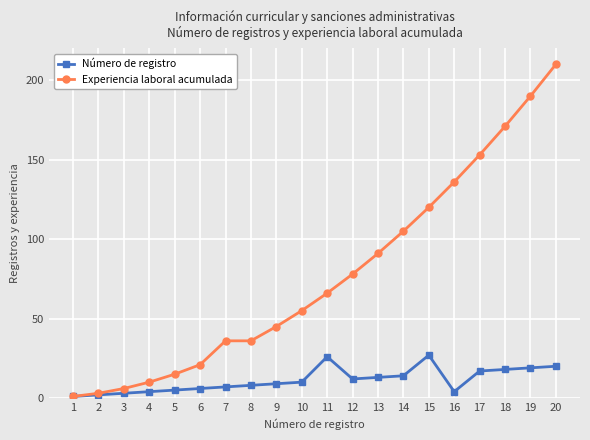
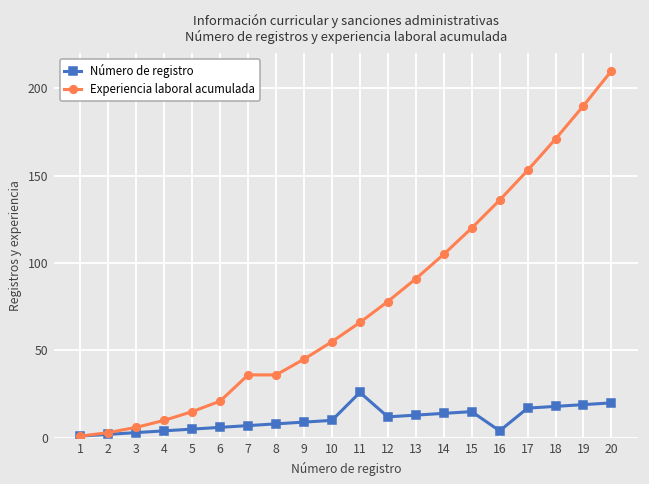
  {
    "Número de registro": {
      "3": 3,
      "4": 4,
      "5": 5,
      "6": 6,
      "7": 7,
      "8": 8,
      "9": 9,
      "10": 10,
      "11": 26,
      "12": 12,
      "13": 13,
      "14": 14,
-     "15": 27,
+     "15": 15,
      "16": 4,
      "17": 17,
      "18": 18,
      "19": 19,
      "20": 20
    },
    "Experiencia laboral acumulada": {
      "3": 6,
      "4": 10,
      "5": 15,
      "6": 21,
      "7": 36,
      "8": 36,
      "9": 45,
      "10": 55,
      "11": 66,
      "12": 78,
      "13": 91,
      "14": 105,
      "15": 120,
      "16": 136,
      "17": 153,
      "18": 171,
      "19": 190,
      "20": 210
    }
  }
